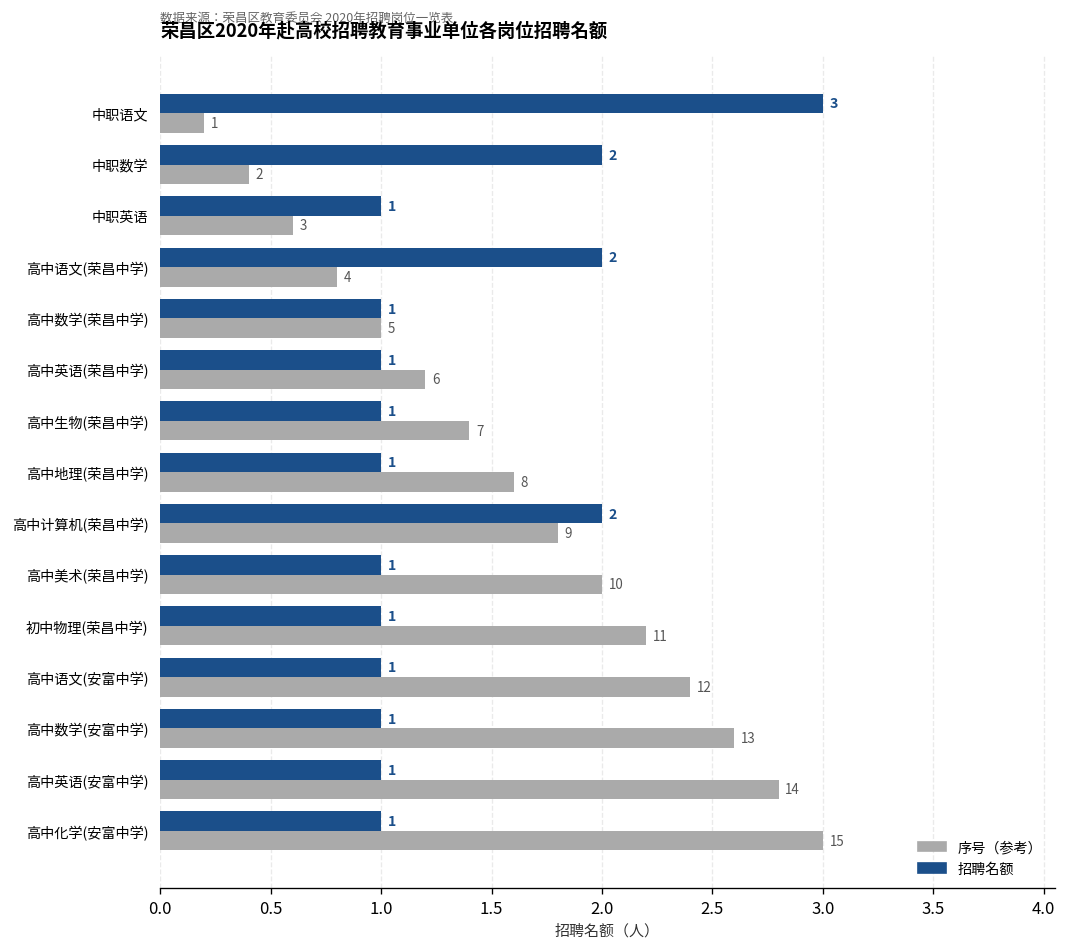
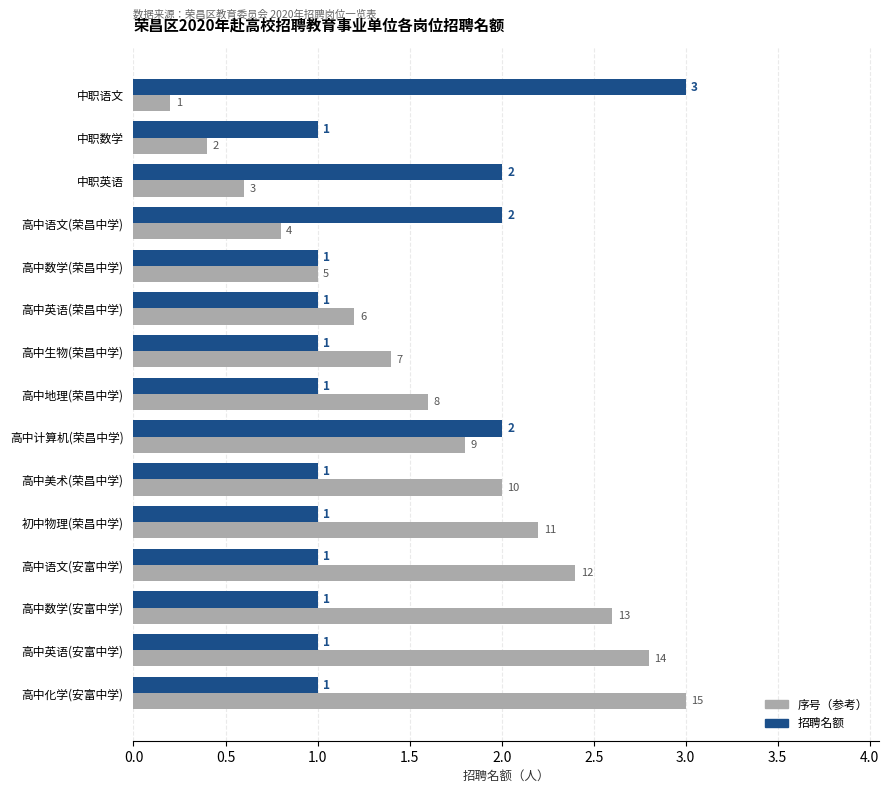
  {
    "招聘名额": {
      "中职语文": 3,
-     "中职数学": 2,
-     "中职英语": 1,
+     "中职数学": 1,
+     "中职英语": 2,
      "高中语文(荣昌中学)": 2,
      "高中数学(荣昌中学)": 1,
      "高中英语(荣昌中学)": 1,
      "高中生物(荣昌中学)": 1,
      "高中地理(荣昌中学)": 1,
      "高中计算机(荣昌中学)": 2,
      "高中美术(荣昌中学)": 1,
      "初中物理(荣昌中学)": 1,
      "高中语文(安富中学)": 1,
      "高中数学(安富中学)": 1,
      "高中英语(安富中学)": 1,
      "高中化学(安富中学)": 1
    }
  }
